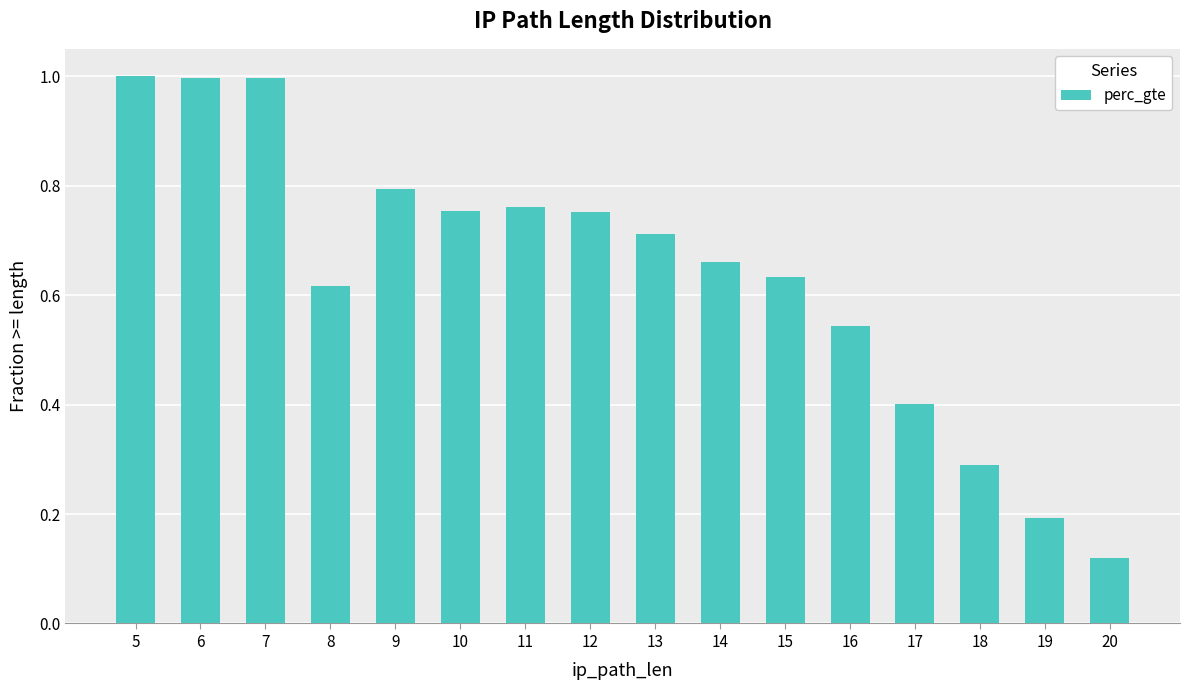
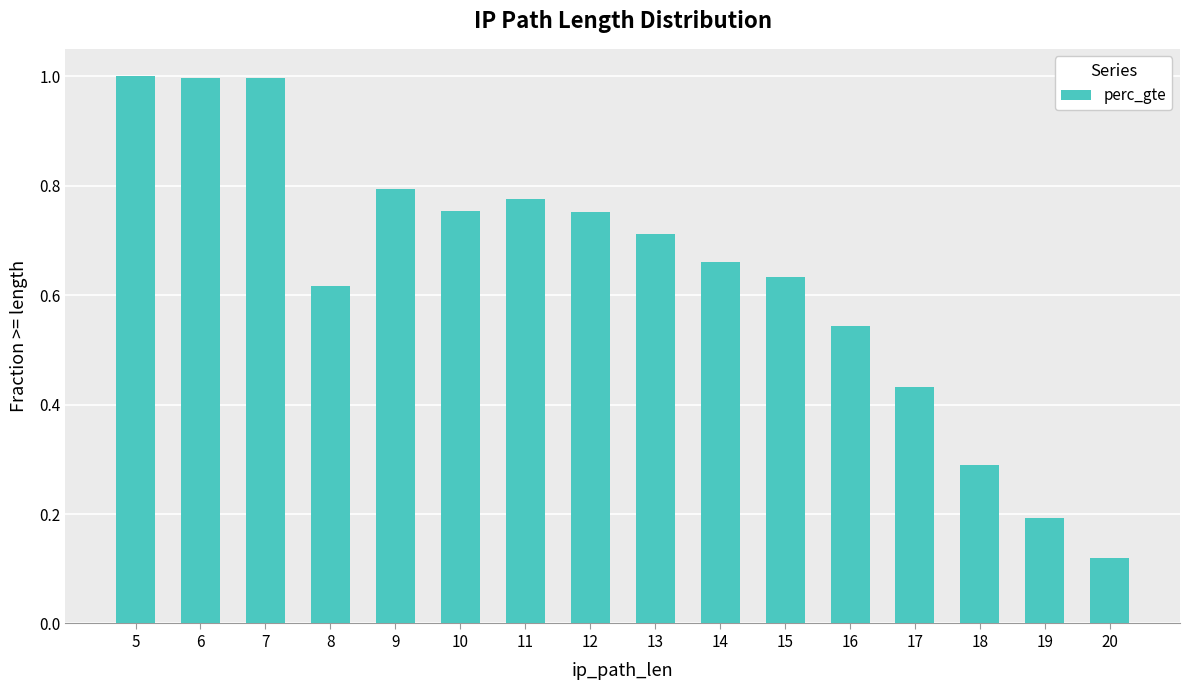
  {
    "5": 1.00,
    "6": 1.00,
    "7": 1.00,
    "8": 0.62,
    "9": 0.79,
    "10": 0.75,
-   "11": 0.76,
+   "11": 0.78,
    "12": 0.75,
    "13": 0.71,
    "14": 0.66,
    "15": 0.63,
    "16": 0.54,
-   "17": 0.40,
+   "17": 0.43,
    "18": 0.29,
    "19": 0.19,
    "20": 0.12
  }
